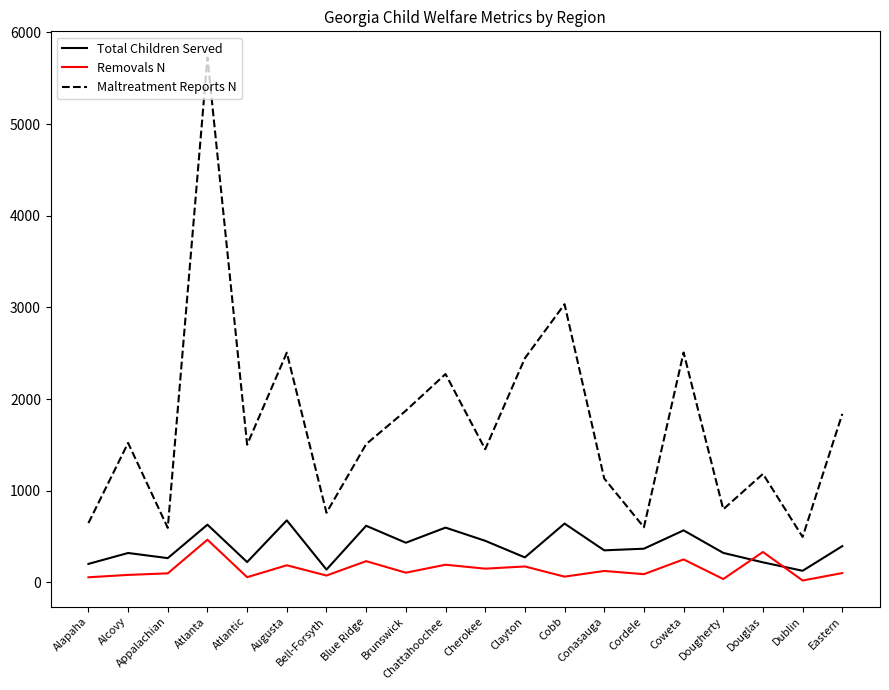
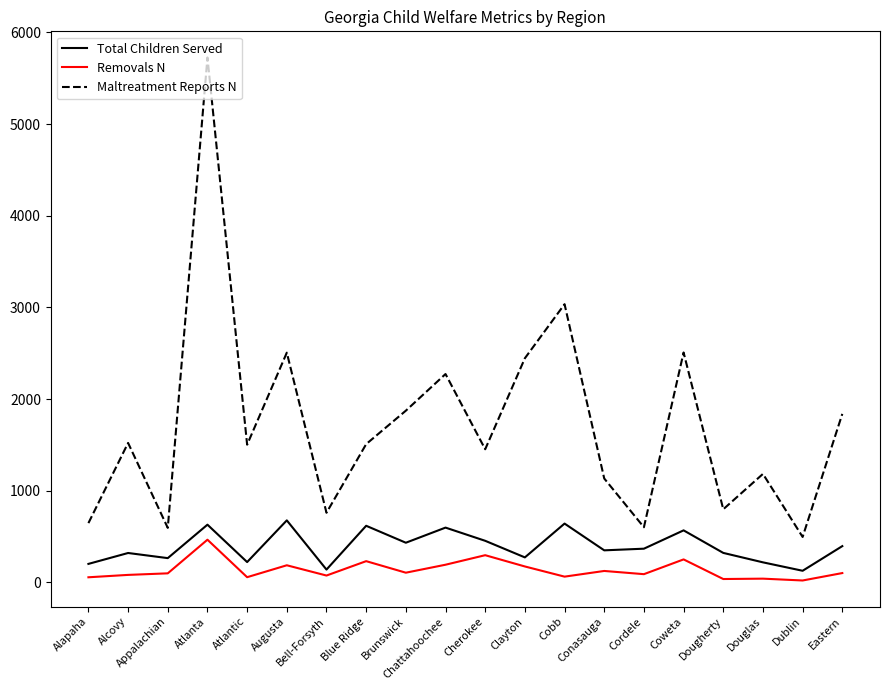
  {
    "Removals N": {
      "Alapaha": 100,
      "Alcovy": 100,
      "Appalachian": 100,
      "Atlanta": 500,
      "Atlantic": 100,
      "Augusta": 200,
      "Bell-Forsyth": 100,
      "Blue Ridge": 200,
      "Brunswick": 100,
      "Chattahoochee": 200,
-     "Cherokee": 100,
+     "Cherokee": 300,
      "Clayton": 200,
      "Cobb": 100,
      "Conasauga": 100,
      "Cordele": 100,
      "Coweta": 300,
      "Dougherty": 0,
-     "Douglas": 300,
+     "Douglas": 0,
      "Dublin": 0,
      "Eastern": 100
    }
  }
